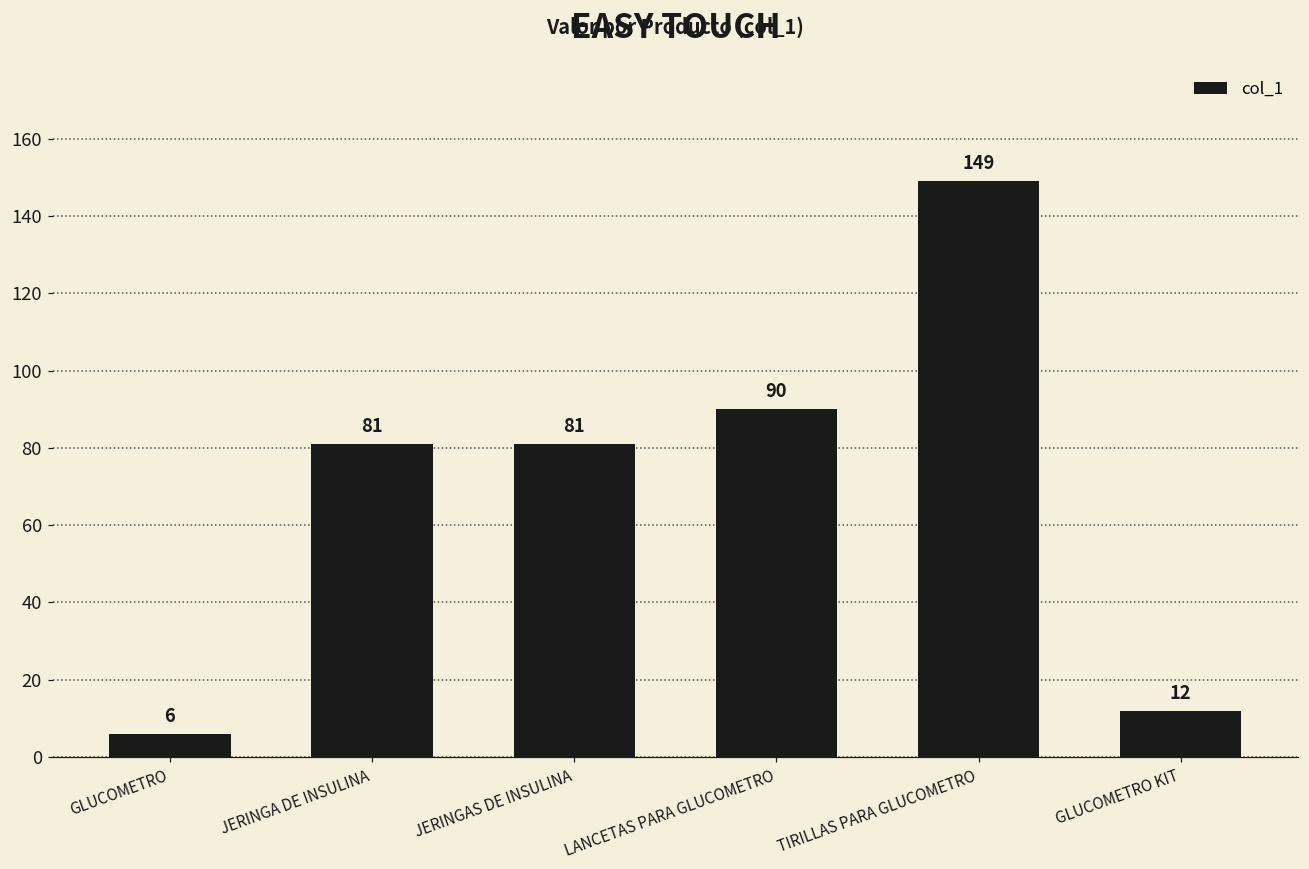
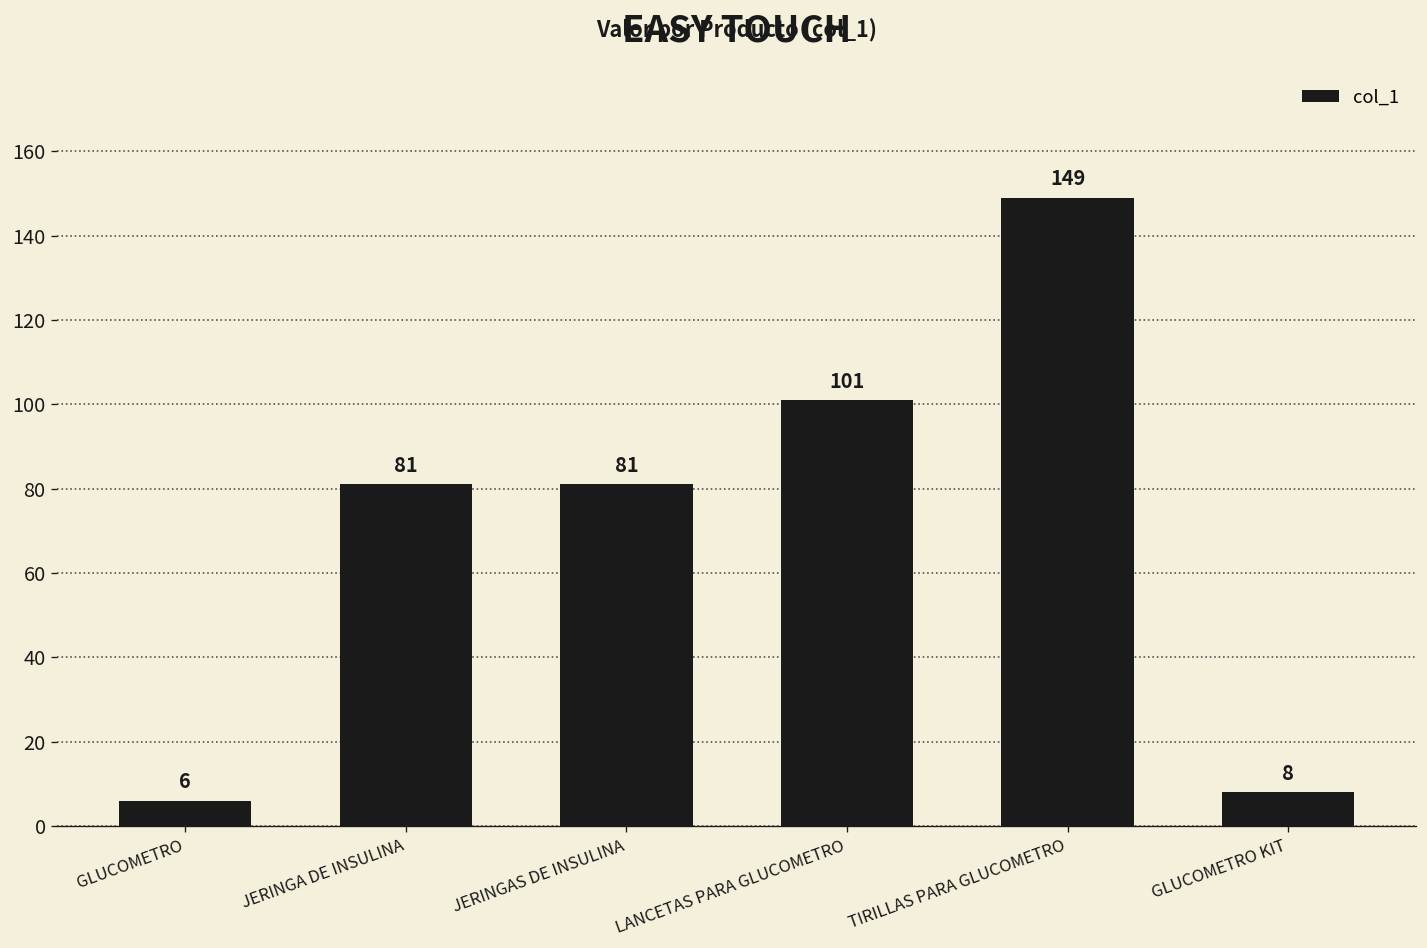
  {
    "GLUCOMETRO": 6,
    "JERINGA DE INSULINA": 81,
    "JERINGAS DE INSULINA": 81,
-   "LANCETAS PARA GLUCOMETRO": 90,
+   "LANCETAS PARA GLUCOMETRO": 101,
    "TIRILLAS PARA GLUCOMETRO": 149,
-   "GLUCOMETRO KIT": 12
+   "GLUCOMETRO KIT": 8
  }
